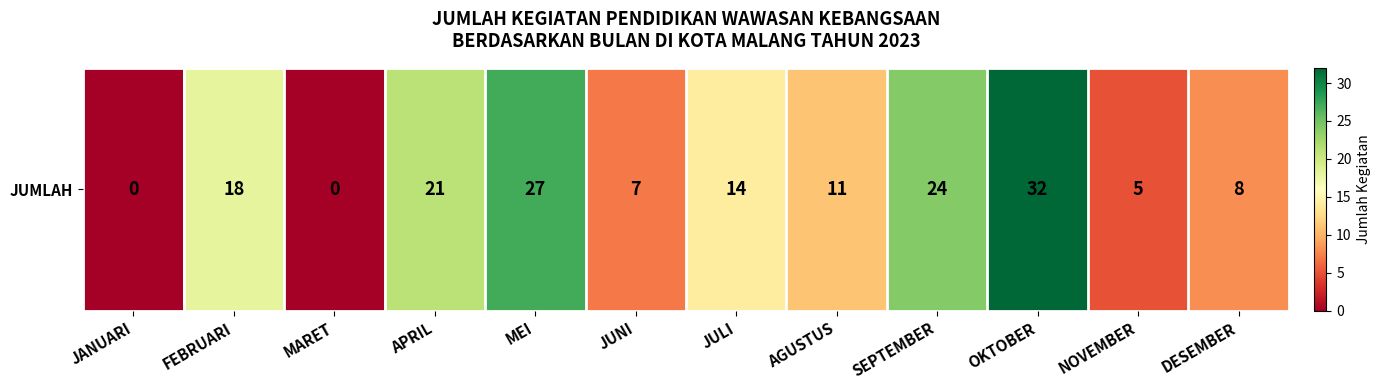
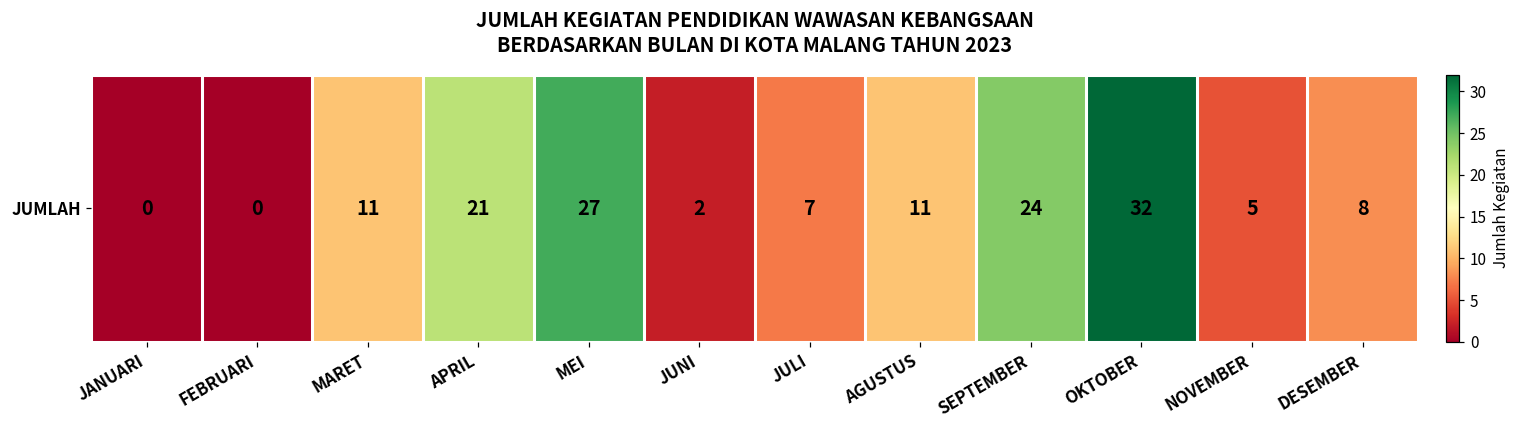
  {
    "JUMLAH": {
      "JANUARI": 0,
-     "FEBRUARI": 18,
-     "MARET": 0,
+     "FEBRUARI": 0,
+     "MARET": 11,
      "APRIL": 21,
      "MEI": 27,
-     "JUNI": 7,
-     "JULI": 14,
+     "JUNI": 2,
+     "JULI": 7,
      "AGUSTUS": 11,
      "SEPTEMBER": 24,
      "OKTOBER": 32,
      "NOVEMBER": 5,
      "DESEMBER": 8
    }
  }
